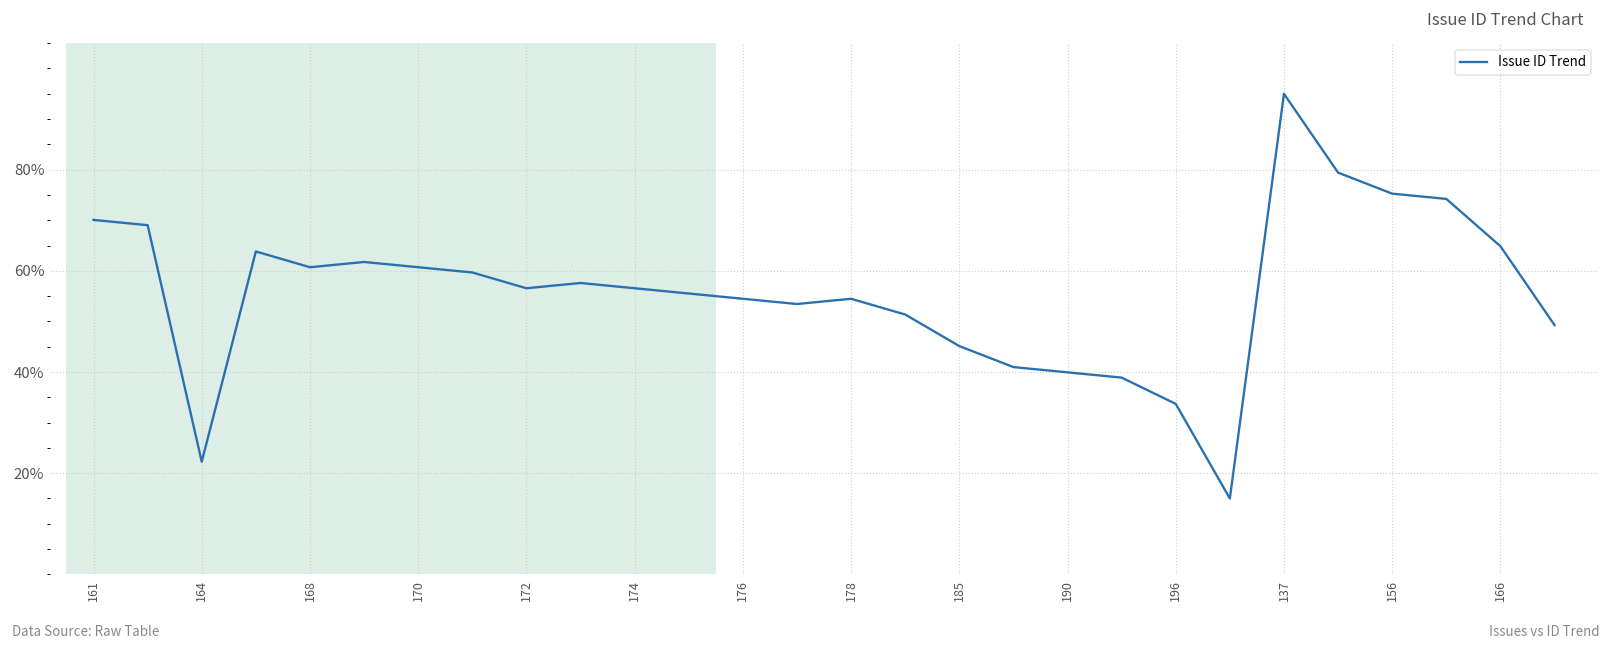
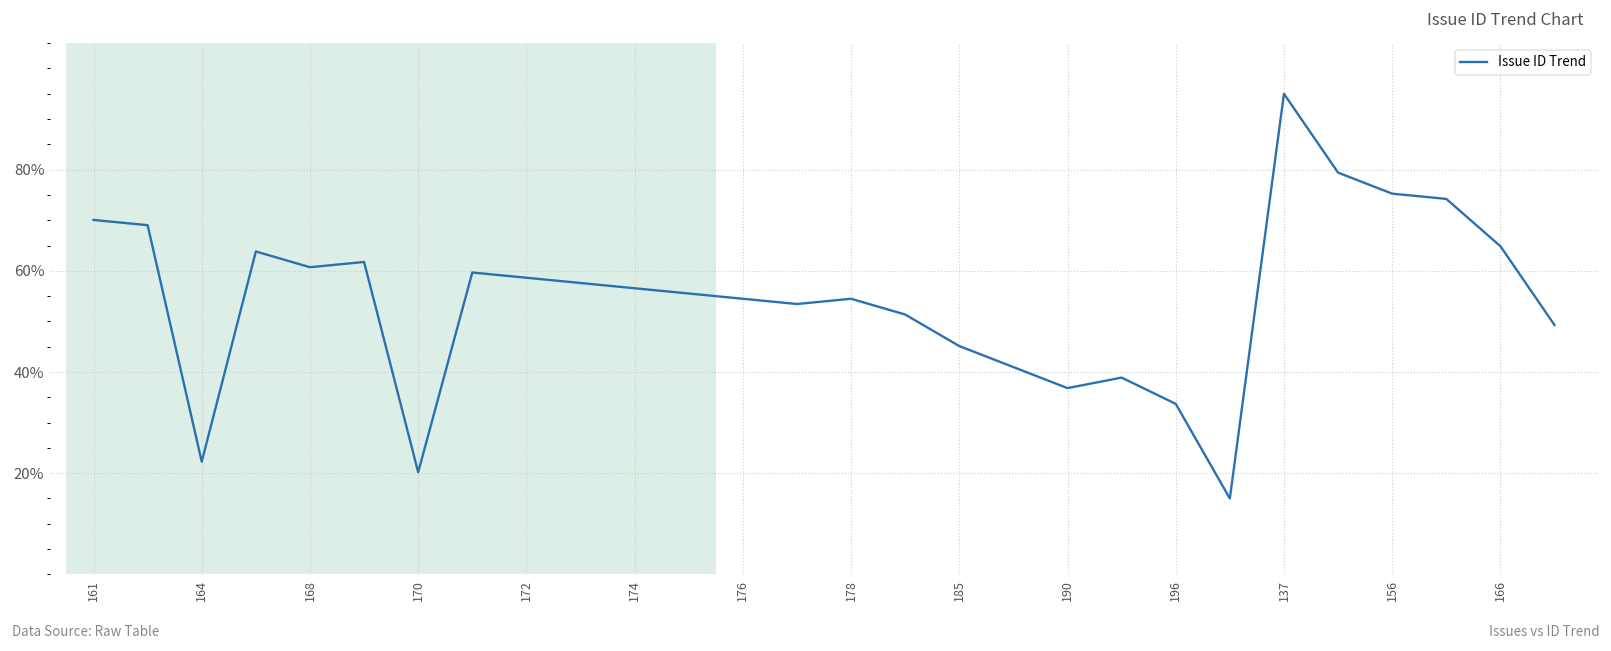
  {
    "161": "70%",
    "164": "22%",
    "168": "61%",
-   "170": "61%",
-   "172": "57%",
+   "170": "20%",
+   "172": "59%",
    "174": "57%",
    "176": "54%",
    "178": "54%",
    "185": "45%",
-   "190": "40%",
+   "190": "37%",
    "196": "34%",
    "137": "95%",
    "156": "75%",
    "166": "65%"
  }
